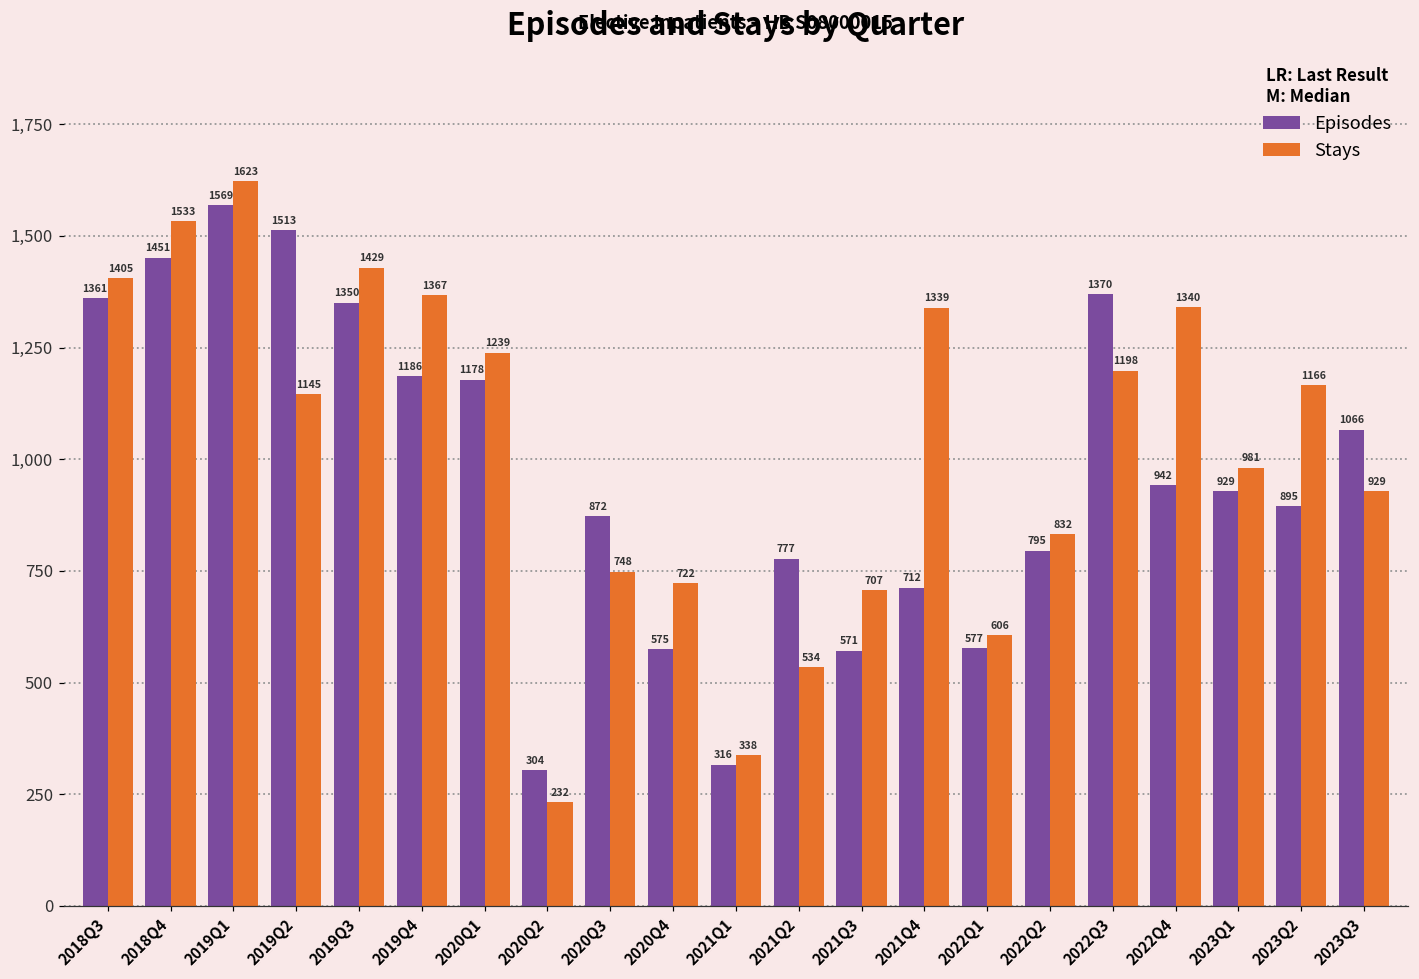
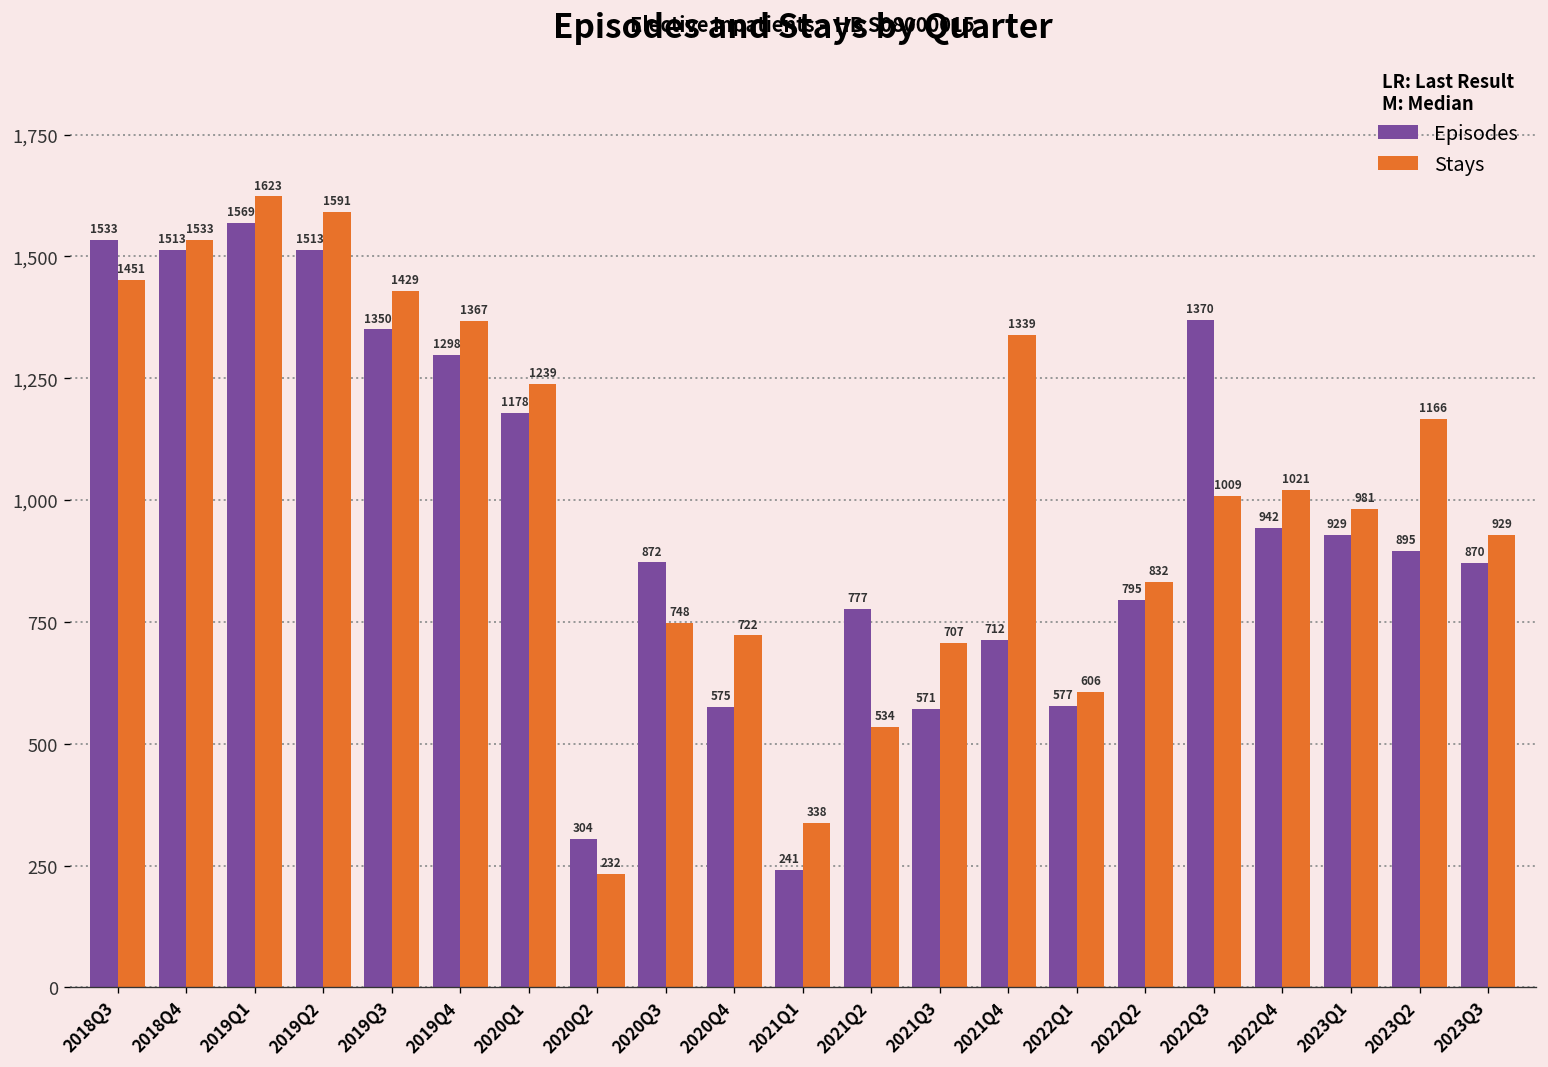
  {
    "Episodes": {
-     "2018Q3": 1361,
-     "2018Q4": 1451,
+     "2018Q3": 1533,
+     "2018Q4": 1513,
      "2019Q1": 1569,
      "2019Q2": 1513,
      "2019Q3": 1350,
-     "2019Q4": 1186,
+     "2019Q4": 1298,
      "2020Q1": 1178,
      "2020Q2": 304,
      "2020Q3": 872,
      "2020Q4": 575,
-     "2021Q1": 316,
+     "2021Q1": 241,
      "2021Q2": 777,
      "2021Q3": 571,
      "2021Q4": 712,
      "2022Q1": 577,
      "2022Q2": 795,
      "2022Q3": 1370,
      "2022Q4": 942,
      "2023Q1": 929,
      "2023Q2": 895,
-     "2023Q3": 1066
+     "2023Q3": 870
    },
    "Stays": {
-     "2018Q3": 1405,
+     "2018Q3": 1451,
      "2018Q4": 1533,
      "2019Q1": 1623,
-     "2019Q2": 1145,
+     "2019Q2": 1591,
      "2019Q3": 1429,
      "2019Q4": 1367,
      "2020Q1": 1239,
      "2020Q2": 232,
      "2020Q3": 748,
      "2020Q4": 722,
      "2021Q1": 338,
      "2021Q2": 534,
      "2021Q3": 707,
      "2021Q4": 1339,
      "2022Q1": 606,
      "2022Q2": 832,
-     "2022Q3": 1198,
-     "2022Q4": 1340,
+     "2022Q3": 1009,
+     "2022Q4": 1021,
      "2023Q1": 981,
      "2023Q2": 1166,
      "2023Q3": 929
    }
  }
